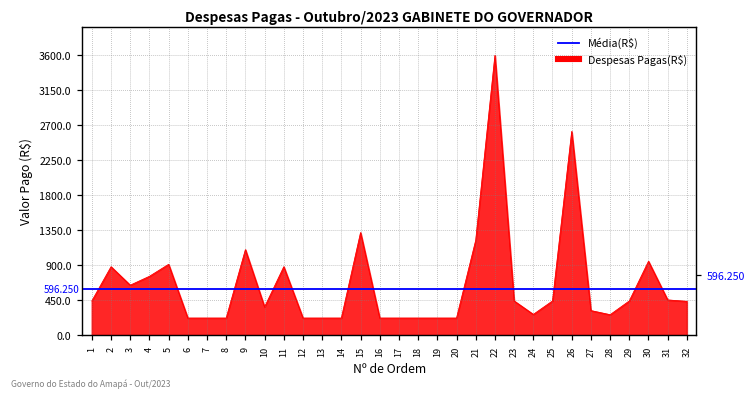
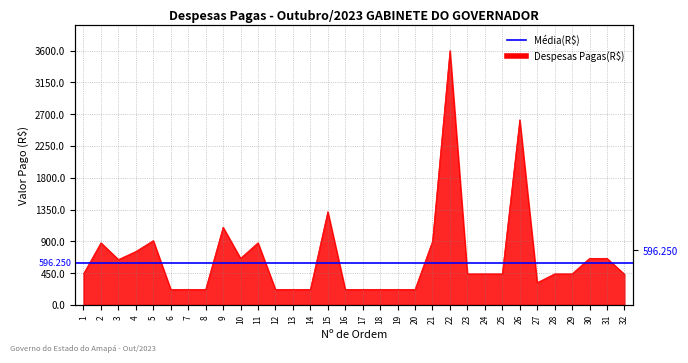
  {
    "2": 900,
    "3": 600,
    "4": 800,
    "5": 900,
    "6": 200,
    "7": 200,
    "8": 200,
    "9": 1100,
-   "10": 400,
+   "10": 700,
    "11": 900,
    "12": 200,
    "13": 200,
    "14": 200,
    "15": 1300,
    "16": 200,
    "17": 200,
    "18": 200,
    "19": 200,
    "20": 200,
-   "21": 1200,
+   "21": 900,
    "22": 3600,
    "23": 400,
-   "24": 300,
+   "24": 400,
    "25": 400,
    "26": 2600,
    "27": 300,
-   "28": 300,
+   "28": 400,
    "29": 400,
-   "30": 1000,
-   "31": 500,
+   "30": 700,
+   "31": 700,
    "32": 400
  }
